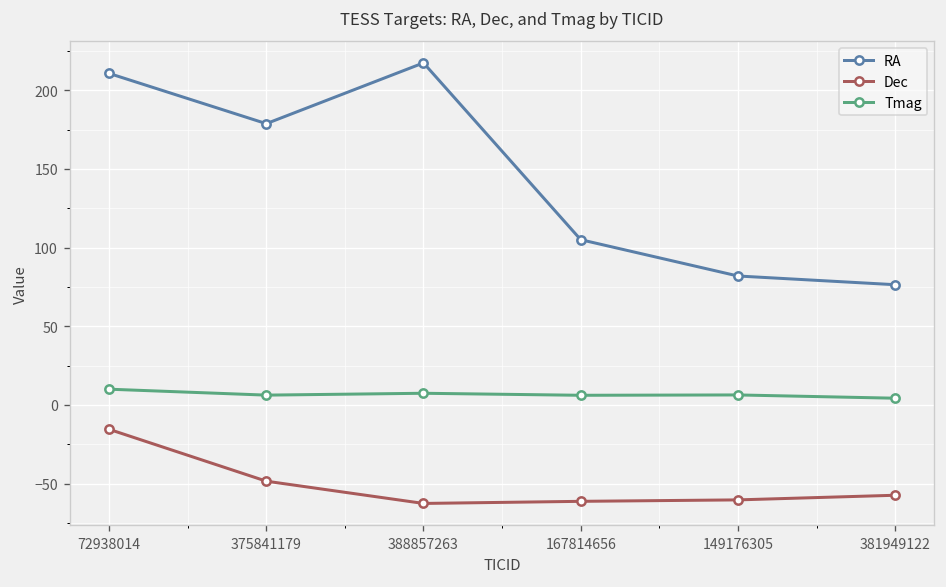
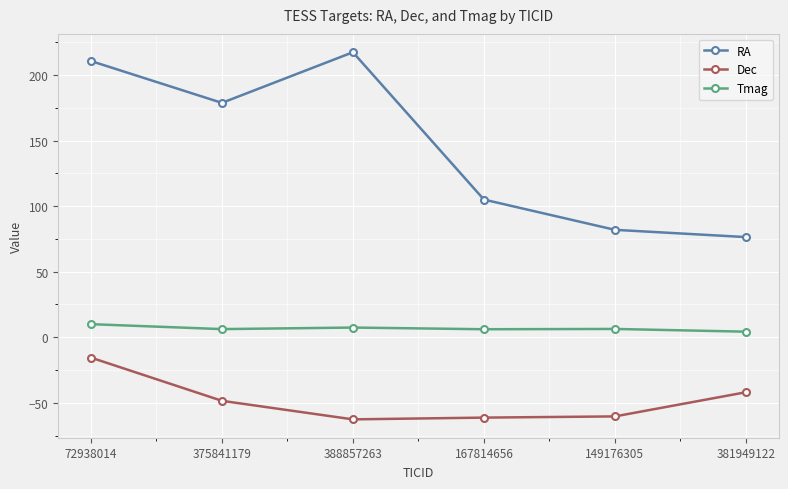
  {
    "Dec": {
      "72938014": -16,
      "375841179": -49,
      "388857263": -63,
      "167814656": -61,
      "149176305": -60,
-     "381949122": -57
+     "381949122": -42
    }
  }
